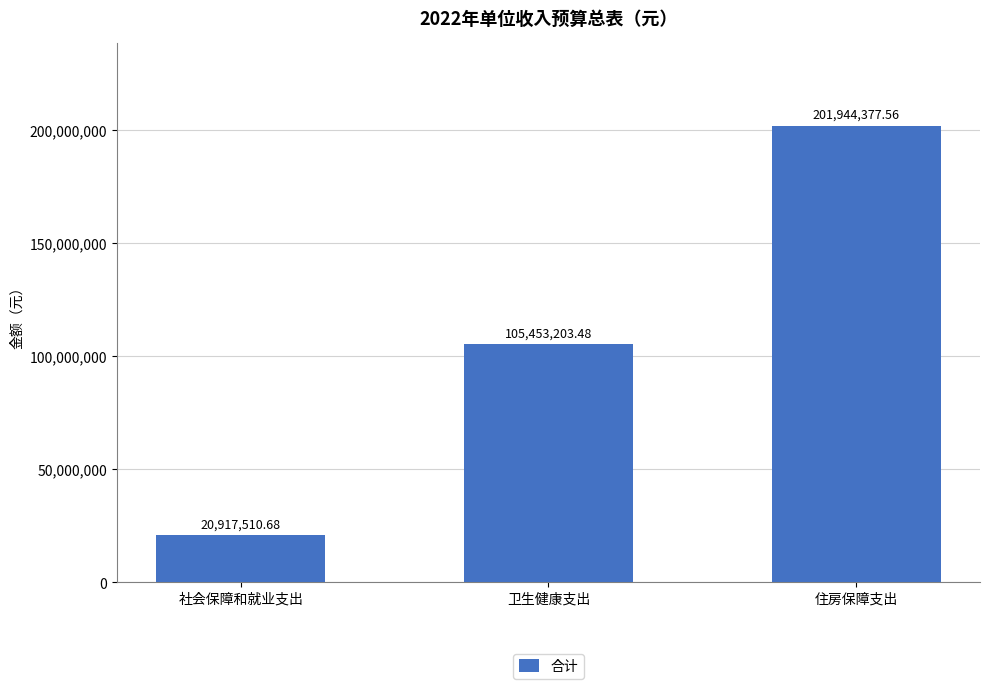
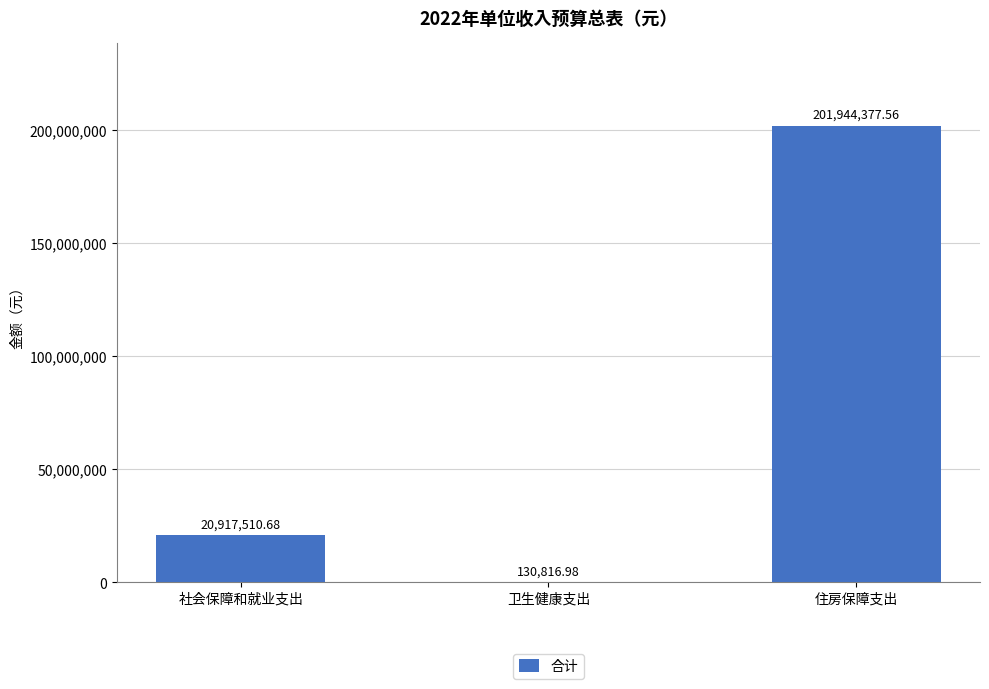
  {
    "社会保障和就业支出": "20,917,510.68",
-   "卫生健康支出": "105,453,203.48",
+   "卫生健康支出": "130,816.98",
    "住房保障支出": "201,944,377.56"
  }
